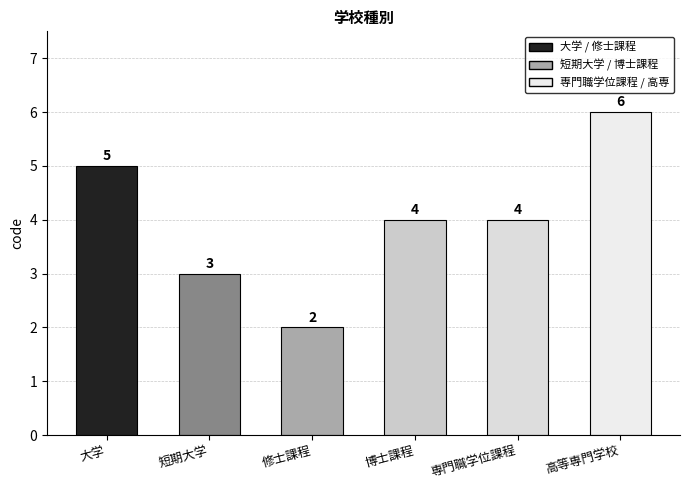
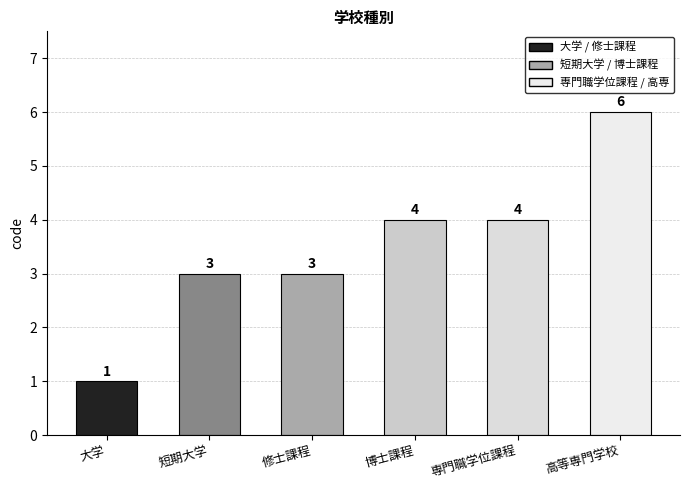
  {
-   "大学": 5,
+   "大学": 1,
    "短期大学": 3,
-   "修士課程": 2,
+   "修士課程": 3,
    "博士課程": 4,
    "専門職学位課程": 4,
    "高等専門学校": 6
  }
